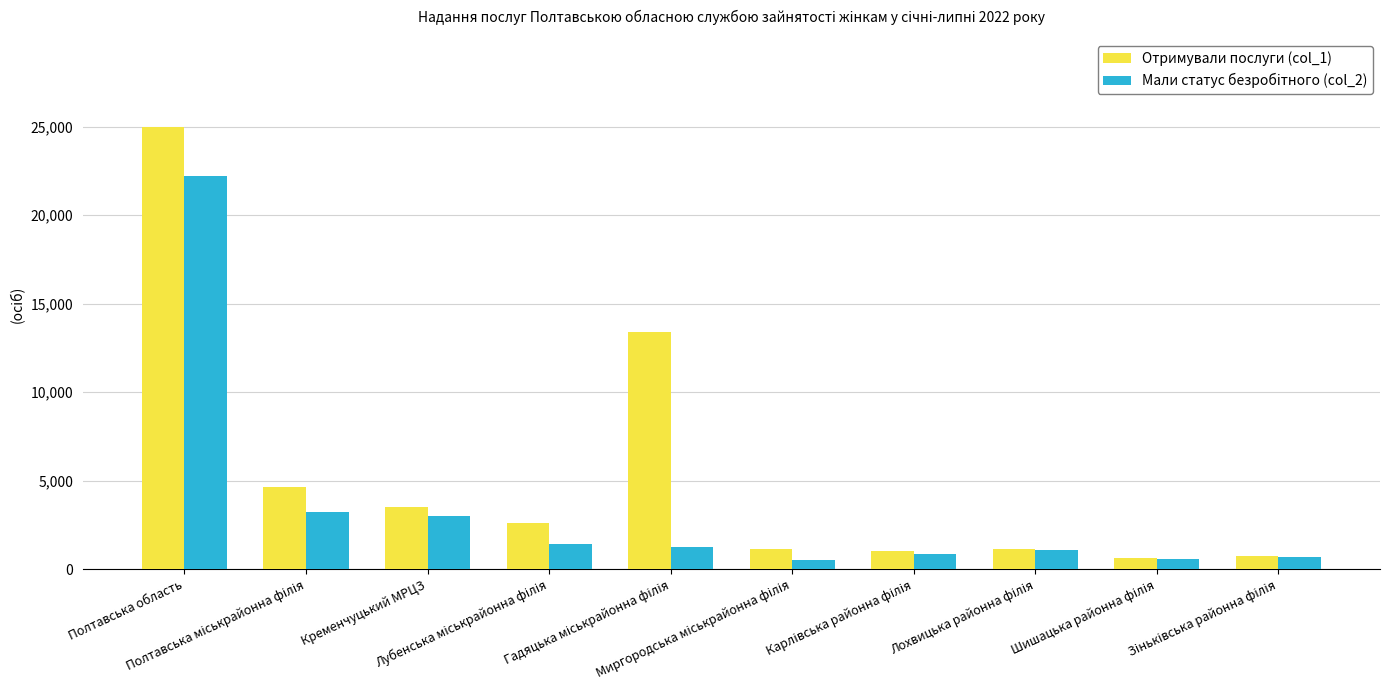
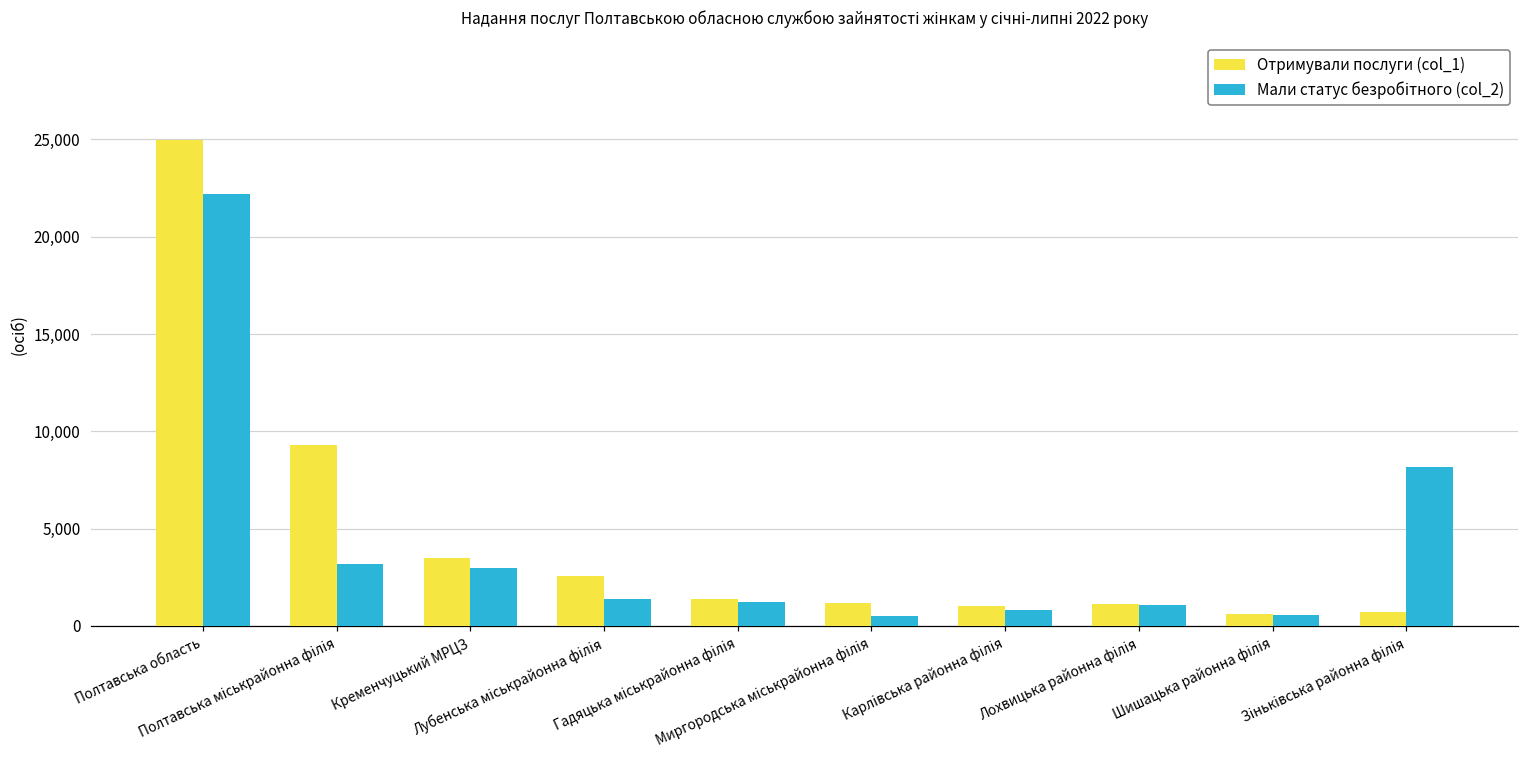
  {
    "Отримували послуги (col_1)": {
      "Полтавська область": "25,000",
-     "Полтавська міськрайонна філія": "4,600",
+     "Полтавська міськрайонна філія": "9,300",
      "Кременчуцький МРЦЗ": "3,500",
      "Лубенська міськрайонна філія": "2,600",
-     "Гадяцька міськрайонна філія": "13,400",
+     "Гадяцька міськрайонна філія": "1,400",
      "Миргородська міськрайонна філія": "1,200",
      "Карлівська районна філія": "1,000",
      "Лохвицька районна філія": "1,100",
      "Шишацька районна філія": "600",
      "Зіньківська районна філія": "700"
    },
    "Мали статус безробітного (col_2)": {
      "Полтавська область": "22,200",
      "Полтавська міськрайонна філія": "3,200",
      "Кременчуцький МРЦЗ": "3,000",
      "Лубенська міськрайонна філія": "1,400",
      "Гадяцька міськрайонна філія": "1,200",
      "Миргородська міськрайонна філія": "500",
      "Карлівська районна філія": "800",
      "Лохвицька районна філія": "1,100",
      "Шишацька районна філія": "600",
-     "Зіньківська районна філія": "700"
+     "Зіньківська районна філія": "8,200"
    }
  }
